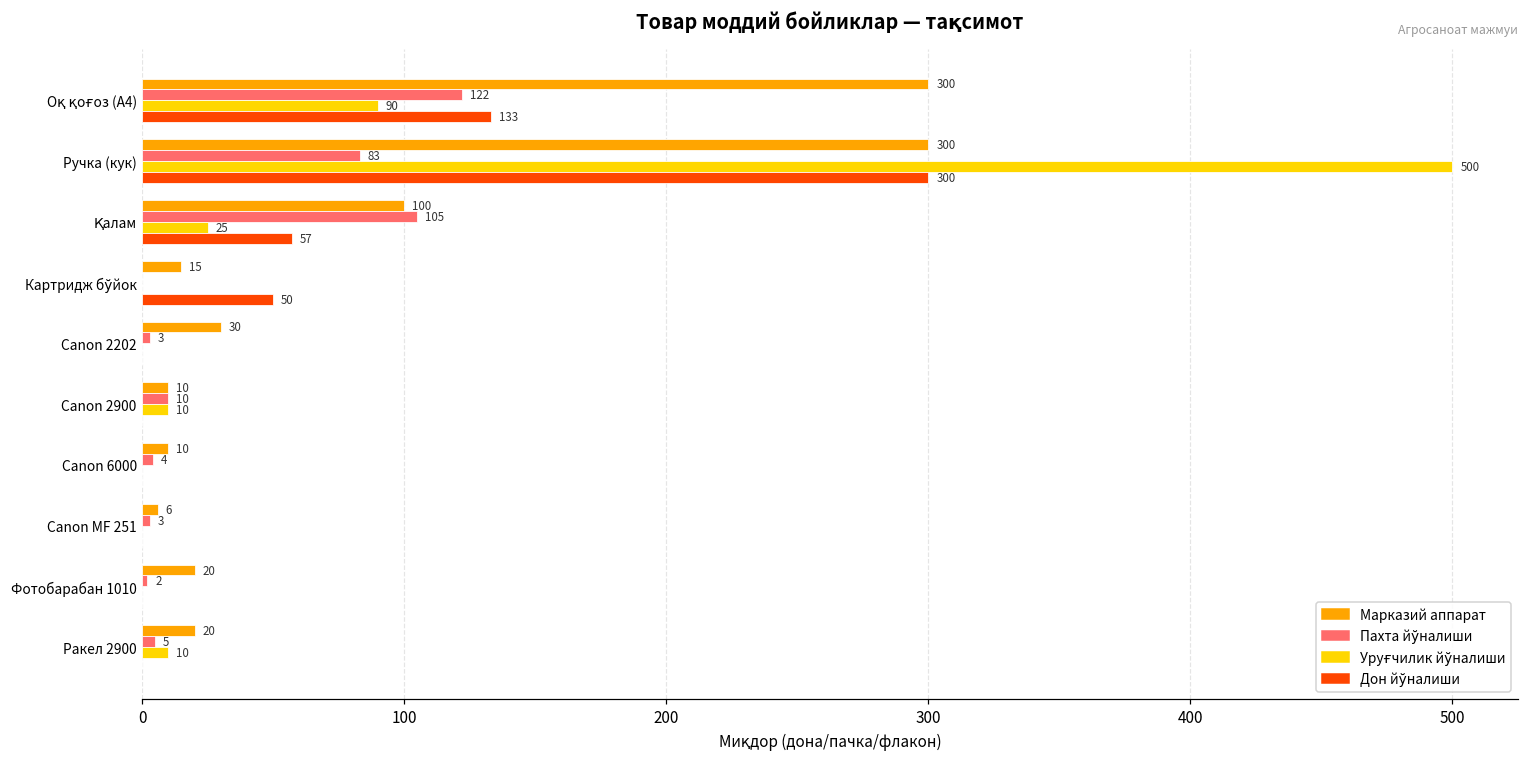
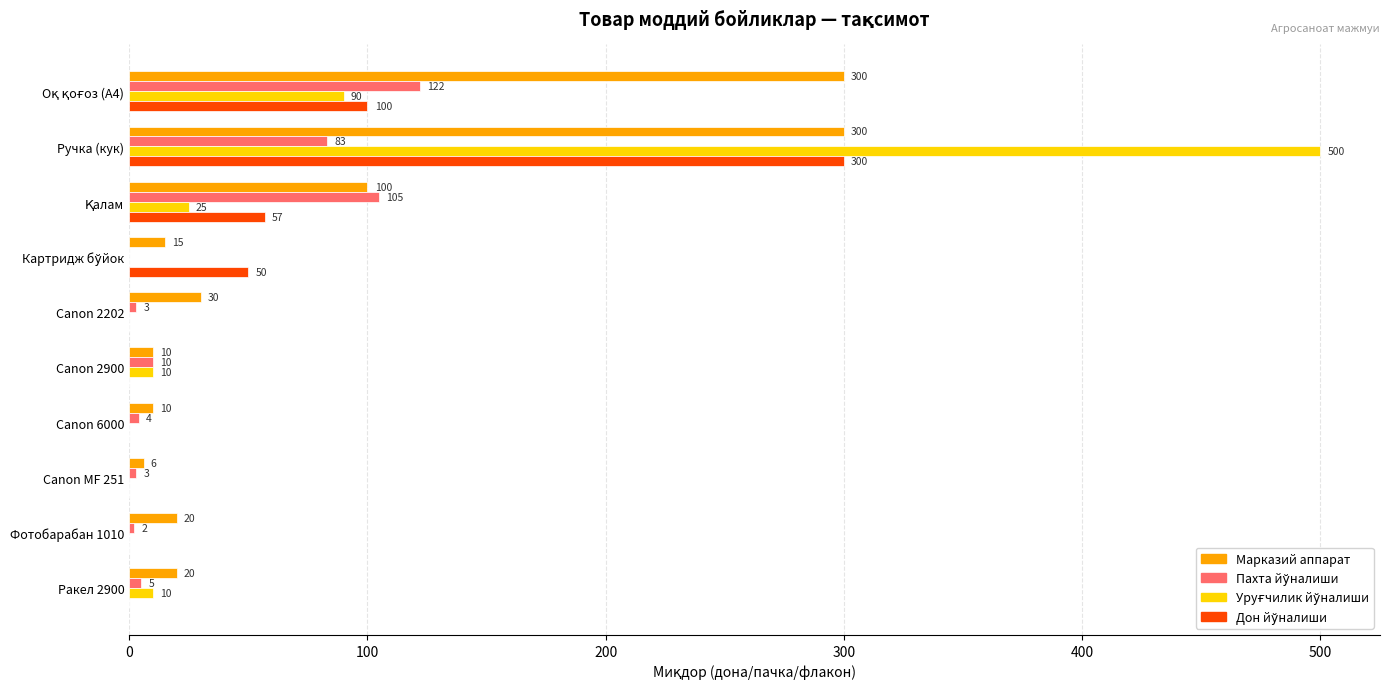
  {
    "Пахта йўналиши": {
      "Оқ қоғоз (А4)": 122,
      "Ручка (кук)": 83,
      "Қалам": 105,
      "Canon 2202": 3,
      "Canon 2900": 10,
      "Canon 6000": 4,
      "Canon МF 251": 3,
      "Фотобарабан 1010": 2,
      "Ракел 2900": 5
    },
    "Дон йўналиши": {
-     "Оқ қоғоз (А4)": 133,
+     "Оқ қоғоз (А4)": 100,
      "Ручка (кук)": 300,
      "Қалам": 57,
      "Картридж бўйок": 50
    }
  }
